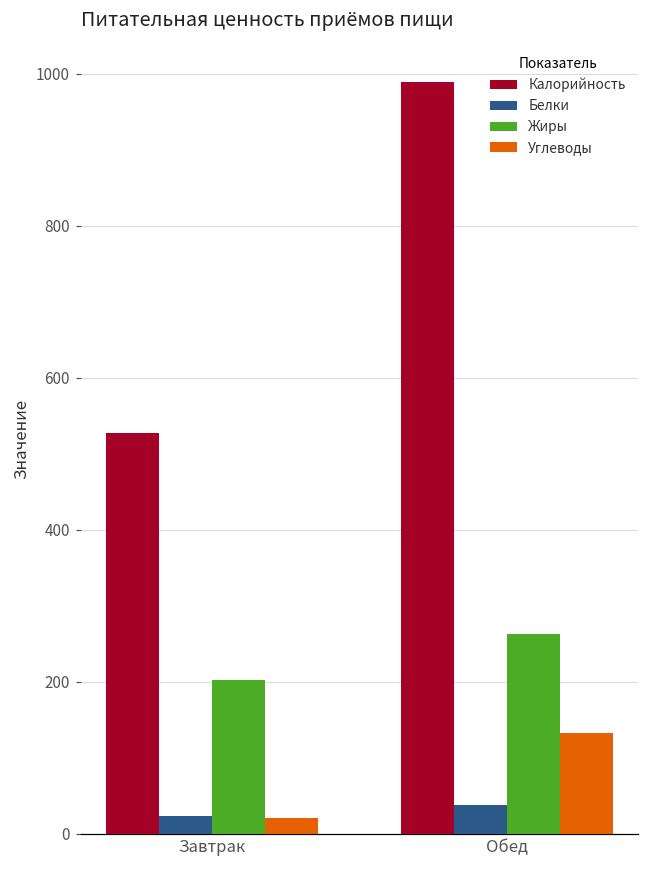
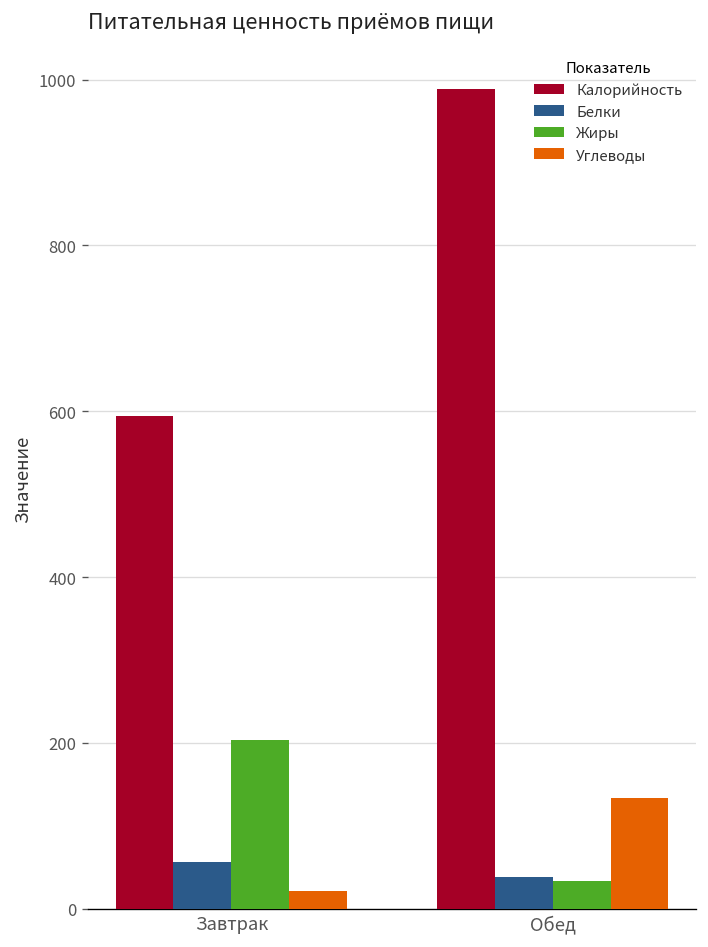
  {
    "Калорийность": {
-     "Завтрак": 530,
+     "Завтрак": 590,
      "Обед": 990
    },
    "Белки": {
-     "Завтрак": 20,
+     "Завтрак": 60,
      "Обед": 40
    },
    "Жиры": {
      "Завтрак": 200,
-     "Обед": 260
+     "Обед": 30
    },
    "Углеводы": {
      "Завтрак": 20,
      "Обед": 130
    }
  }
